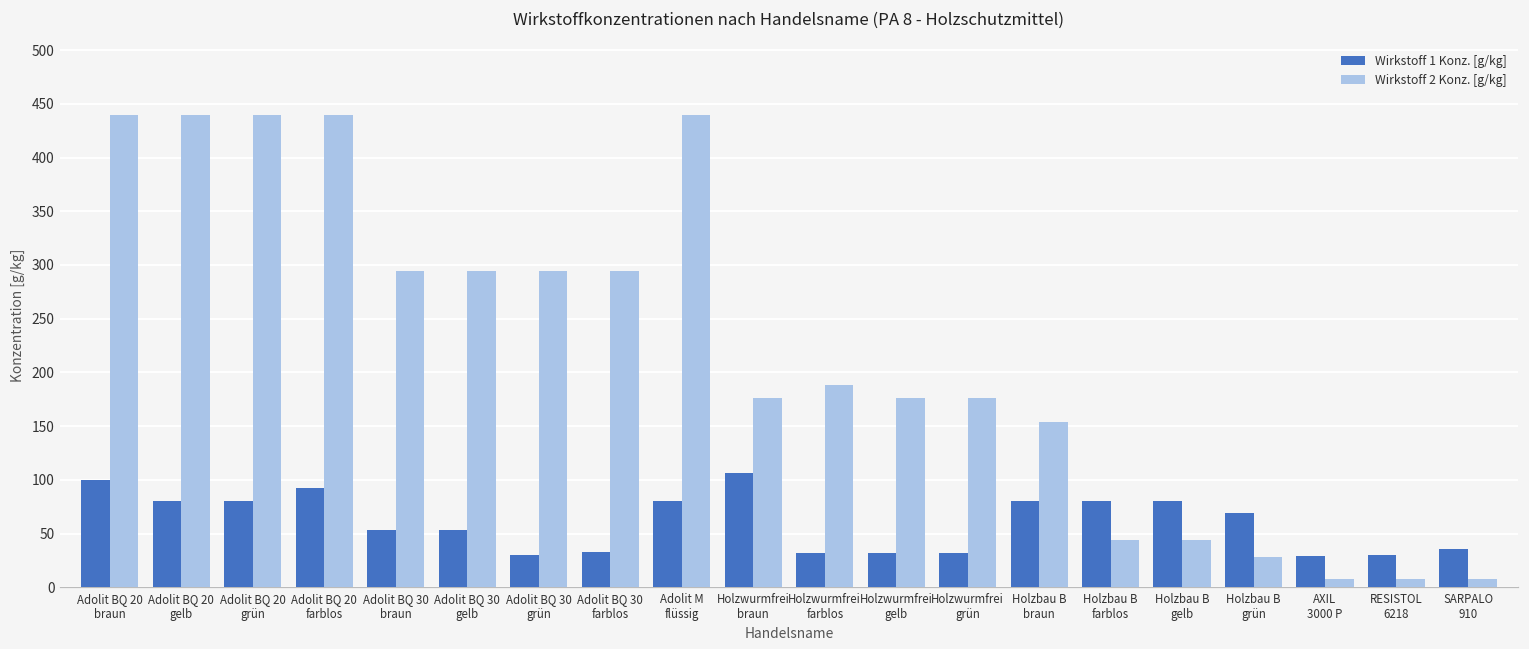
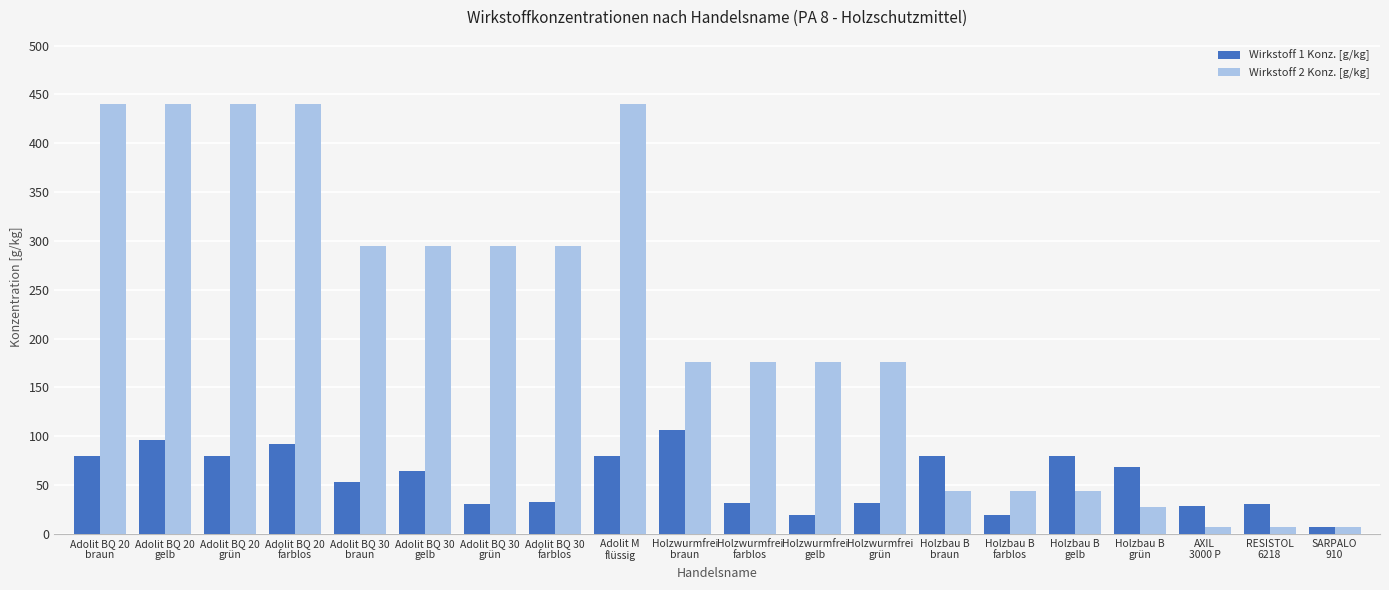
  {
    "Wirkstoff 1 Konz. [g/kg]": {
-     "Adolit BQ 20 braun": 100,
-     "Adolit BQ 20 gelb": 80,
+     "Adolit BQ 20 braun": 80,
+     "Adolit BQ 20 gelb": 100,
      "Adolit BQ 20 grün": 80,
      "Adolit BQ 20 farblos": 90,
      "Adolit BQ 30 braun": 50,
-     "Adolit BQ 30 gelb": 50,
+     "Adolit BQ 30 gelb": 60,
      "Adolit BQ 30 grün": 30,
      "Adolit BQ 30 farblos": 30,
      "Adolit M flüssig": 80,
      "Holzwurmfrei braun": 110,
      "Holzwurmfrei farblos": 30,
-     "Holzwurmfrei gelb": 30,
+     "Holzwurmfrei gelb": 20,
      "Holzwurmfrei grün": 30,
      "Holzbau B braun": 80,
-     "Holzbau B farblos": 80,
+     "Holzbau B farblos": 20,
      "Holzbau B gelb": 80,
      "Holzbau B grün": 70,
      "AXIL 3000 P": 30,
      "RESISTOL 6218": 30,
-     "SARPALO 910": 40
+     "SARPALO 910": 10
    },
    "Wirkstoff 2 Konz. [g/kg]": {
      "Adolit BQ 20 braun": 440,
      "Adolit BQ 20 gelb": 440,
      "Adolit BQ 20 grün": 440,
      "Adolit BQ 20 farblos": 440,
      "Adolit BQ 30 braun": 290,
      "Adolit BQ 30 gelb": 290,
      "Adolit BQ 30 grün": 290,
      "Adolit BQ 30 farblos": 290,
      "Adolit M flüssig": 440,
      "Holzwurmfrei braun": 180,
-     "Holzwurmfrei farblos": 190,
+     "Holzwurmfrei farblos": 180,
      "Holzwurmfrei gelb": 180,
      "Holzwurmfrei grün": 180,
-     "Holzbau B braun": 150,
+     "Holzbau B braun": 40,
      "Holzbau B farblos": 40,
      "Holzbau B gelb": 40,
      "Holzbau B grün": 30,
      "AXIL 3000 P": 10,
      "RESISTOL 6218": 10,
      "SARPALO 910": 10
    }
  }
